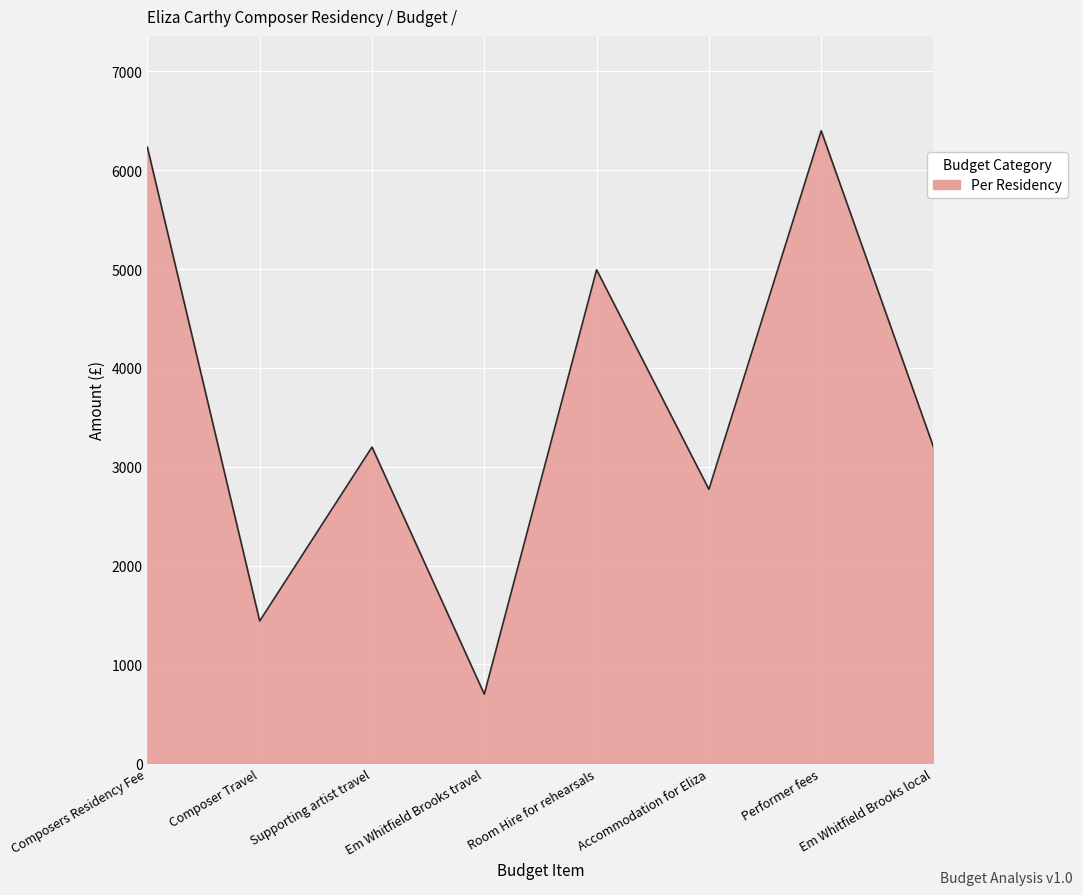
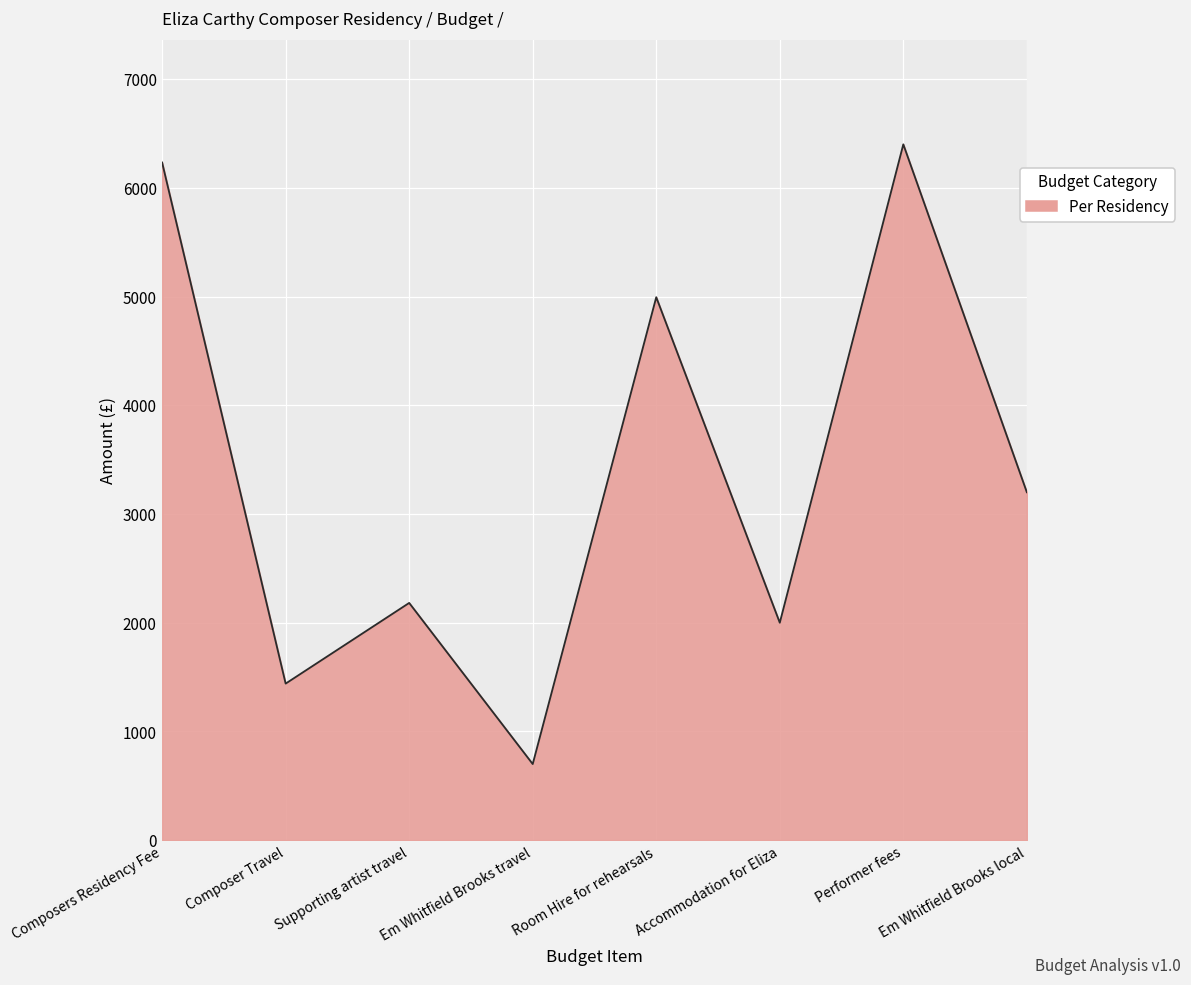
  {
    "Composers Residency Fee": 6200,
    "Composer Travel": 1400,
-   "Supporting artist travel": 3200,
+   "Supporting artist travel": 2200,
    "Em Whitfield Brooks travel": 700,
    "Room Hire for rehearsals": 5000,
-   "Accommodation for Eliza": 2800,
+   "Accommodation for Eliza": 2000,
    "Performer fees": 6400,
    "Em Whitfield Brooks local": 3200
  }
